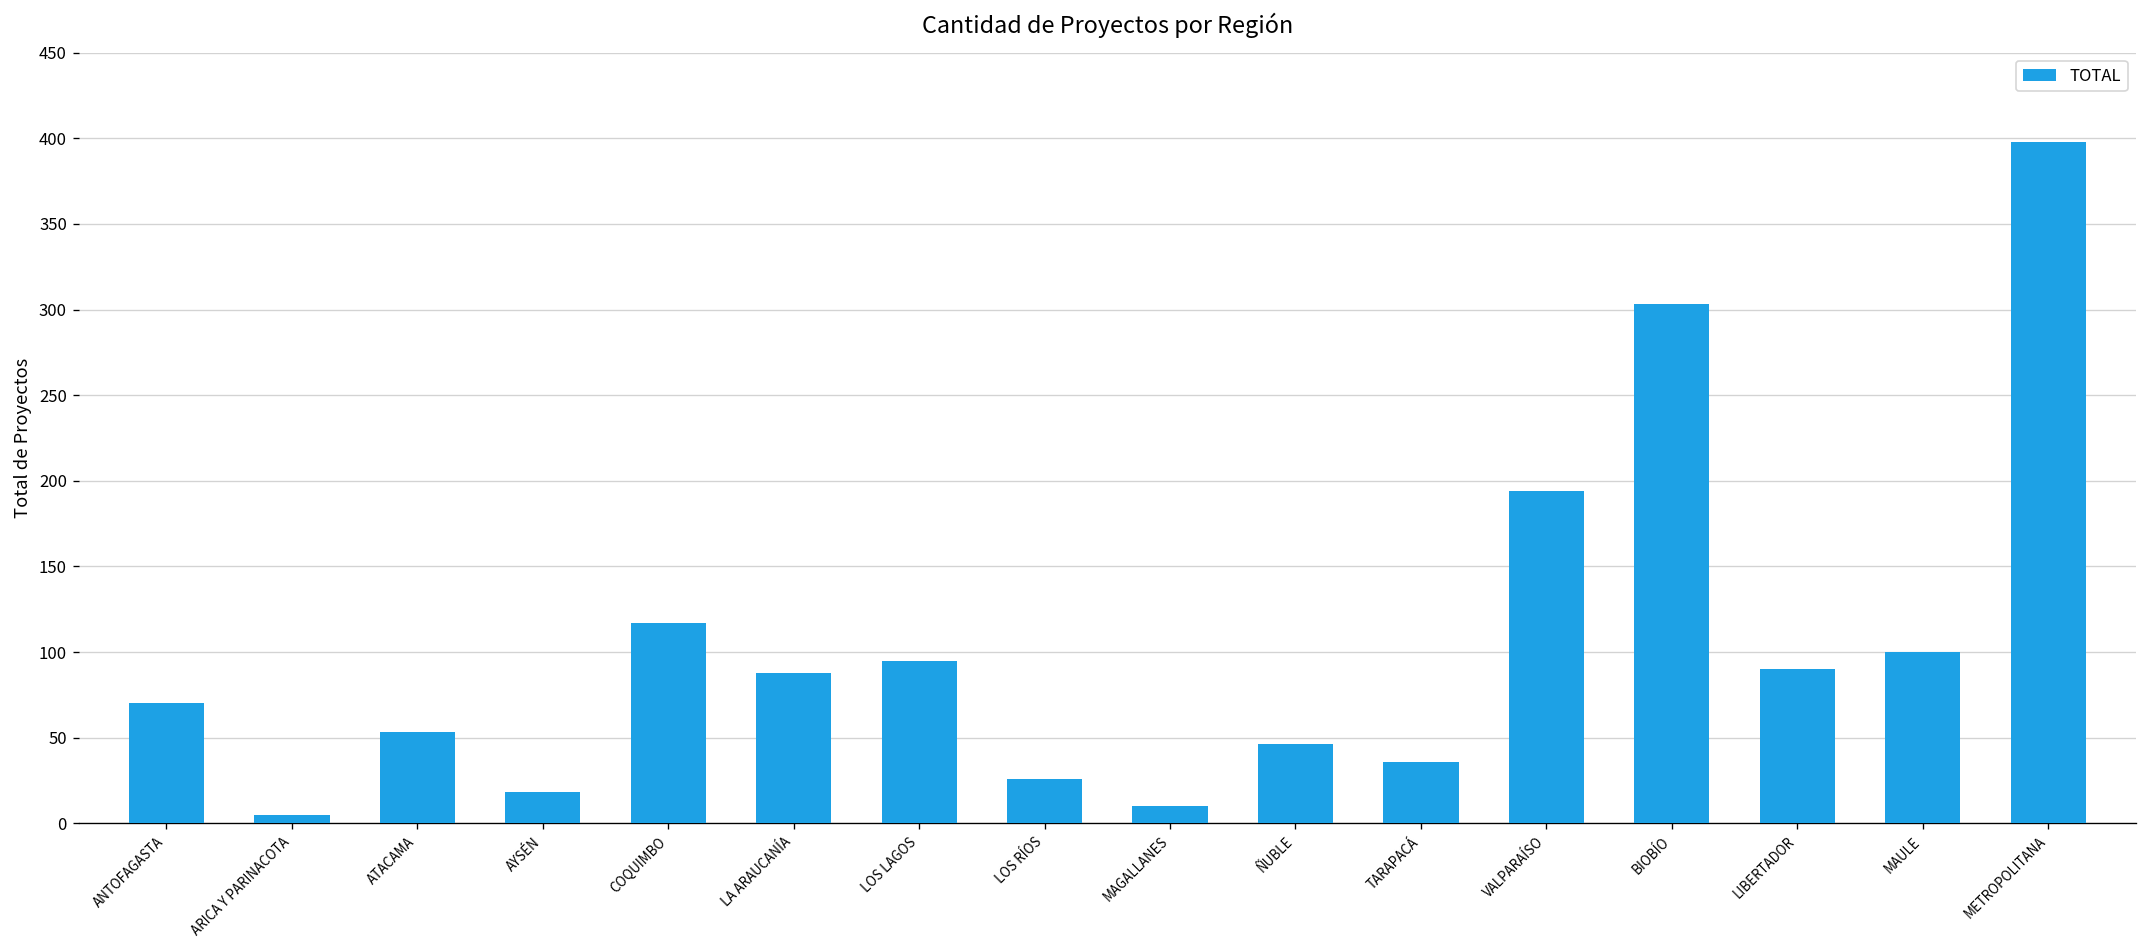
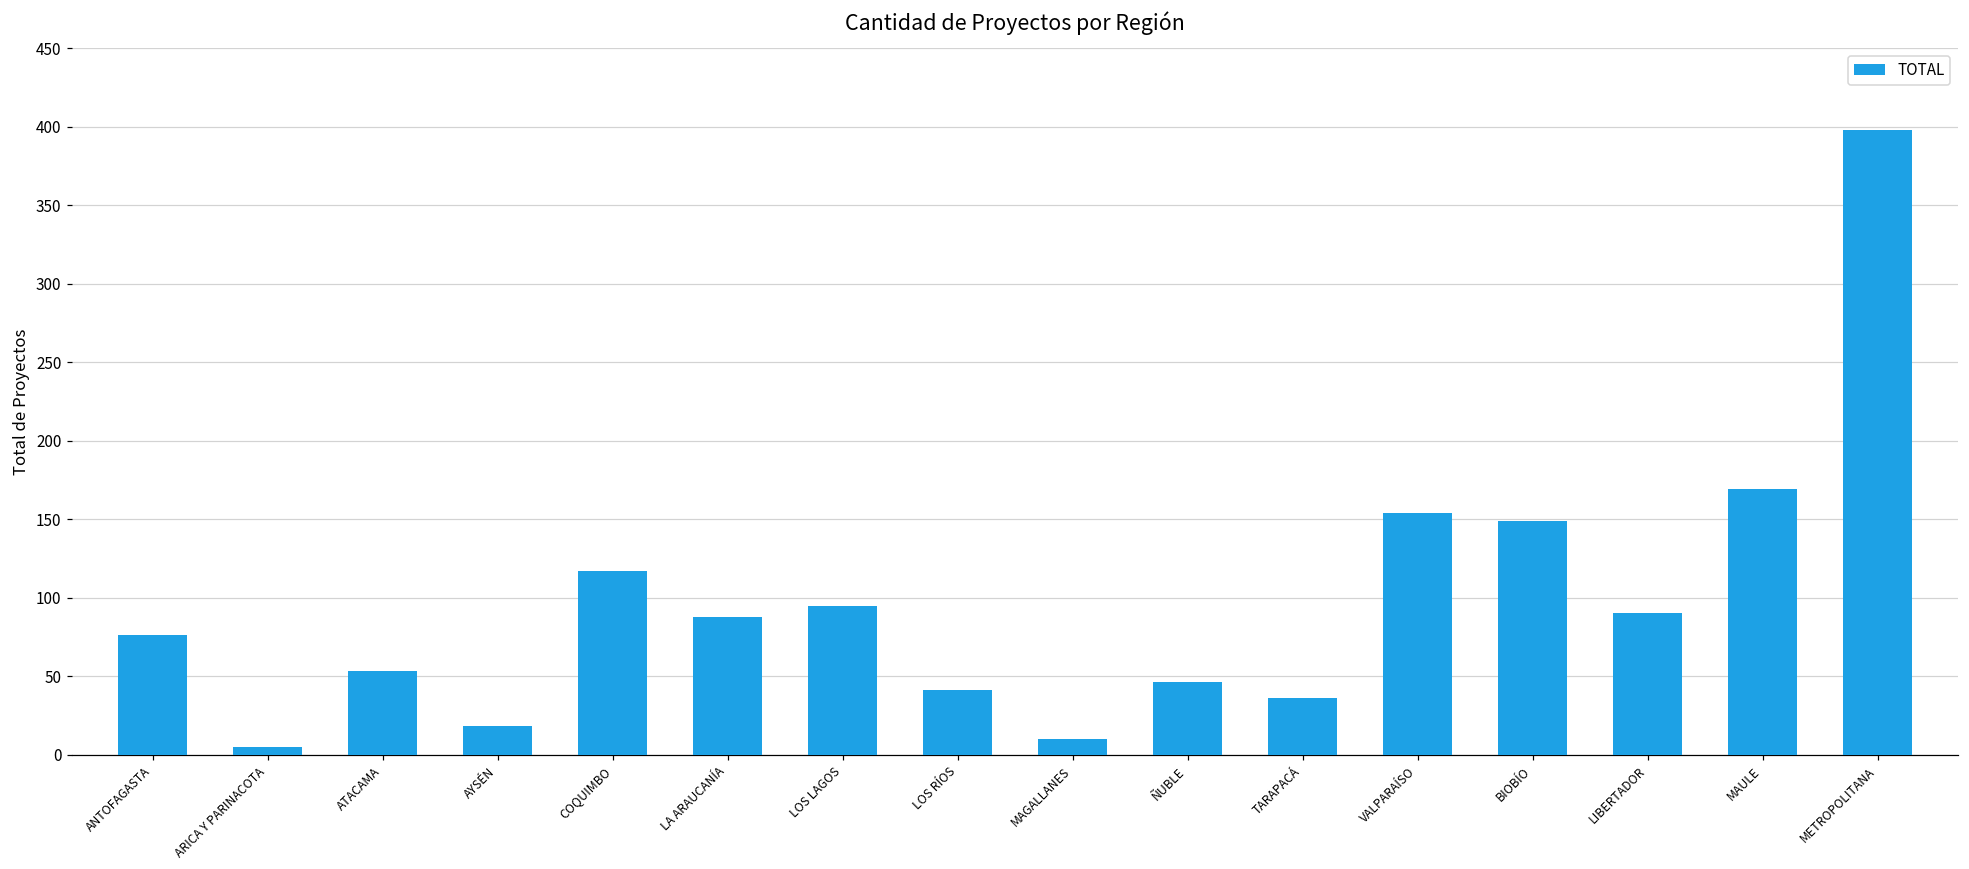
  {
-   "ANTOFAGASTA": 70,
+   "ANTOFAGASTA": 76,
    "ARICA Y PARINACOTA": 5,
    "ATACAMA": 53,
    "AYSÉN": 18,
    "COQUIMBO": 117,
    "LA ARAUCANÍA": 88,
    "LOS LAGOS": 95,
-   "LOS RÍOS": 26,
+   "LOS RÍOS": 41,
    "MAGALLANES": 10,
    "ÑUBLE": 46,
    "TARAPACÁ": 36,
-   "VALPARAÍSO": 194,
-   "BIOBÍO": 303,
+   "VALPARAÍSO": 154,
+   "BIOBÍO": 149,
    "LIBERTADOR": 90,
-   "MAULE": 100,
+   "MAULE": 169,
    "METROPOLITANA": 398
  }
